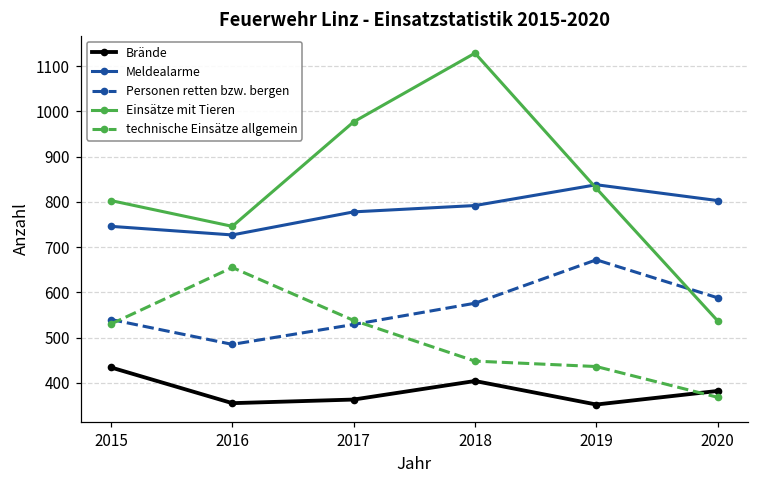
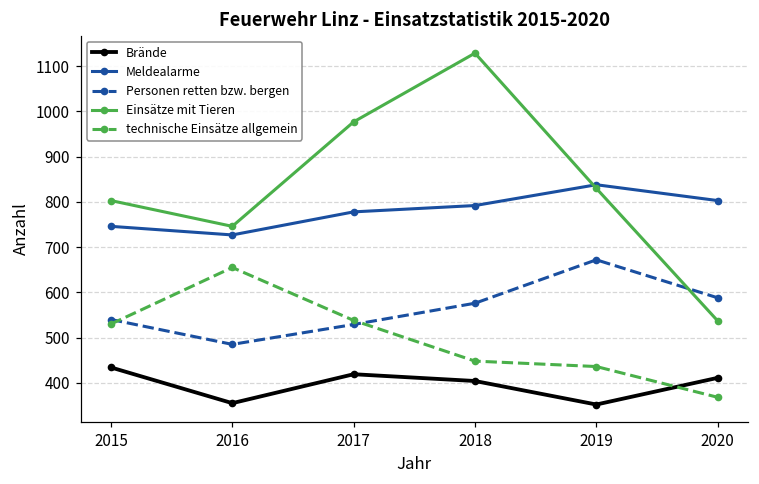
  {
    "Brände": {
      "2015": 430,
      "2016": 360,
-     "2017": 360,
+     "2017": 420,
      "2018": 400,
      "2019": 350,
-     "2020": 380
+     "2020": 410
    }
  }
